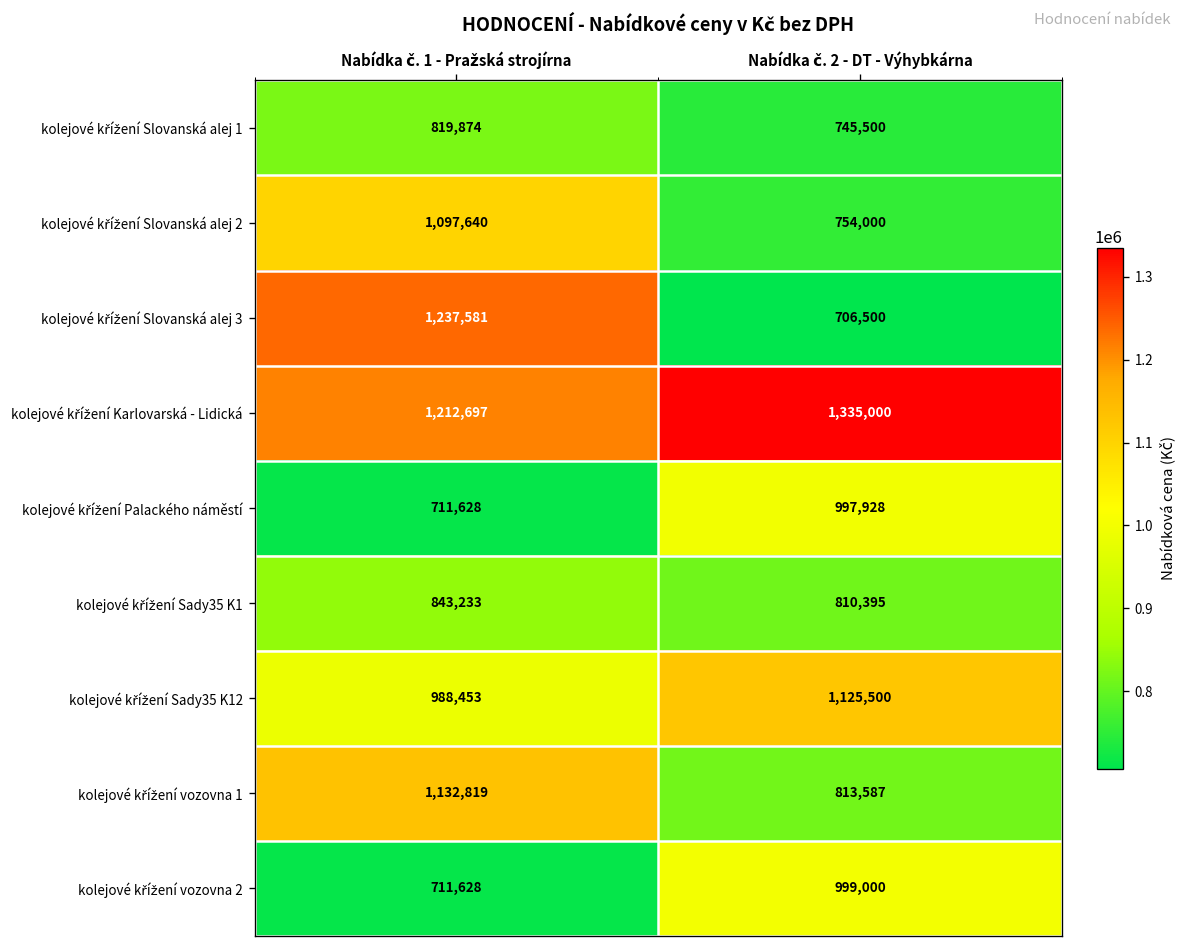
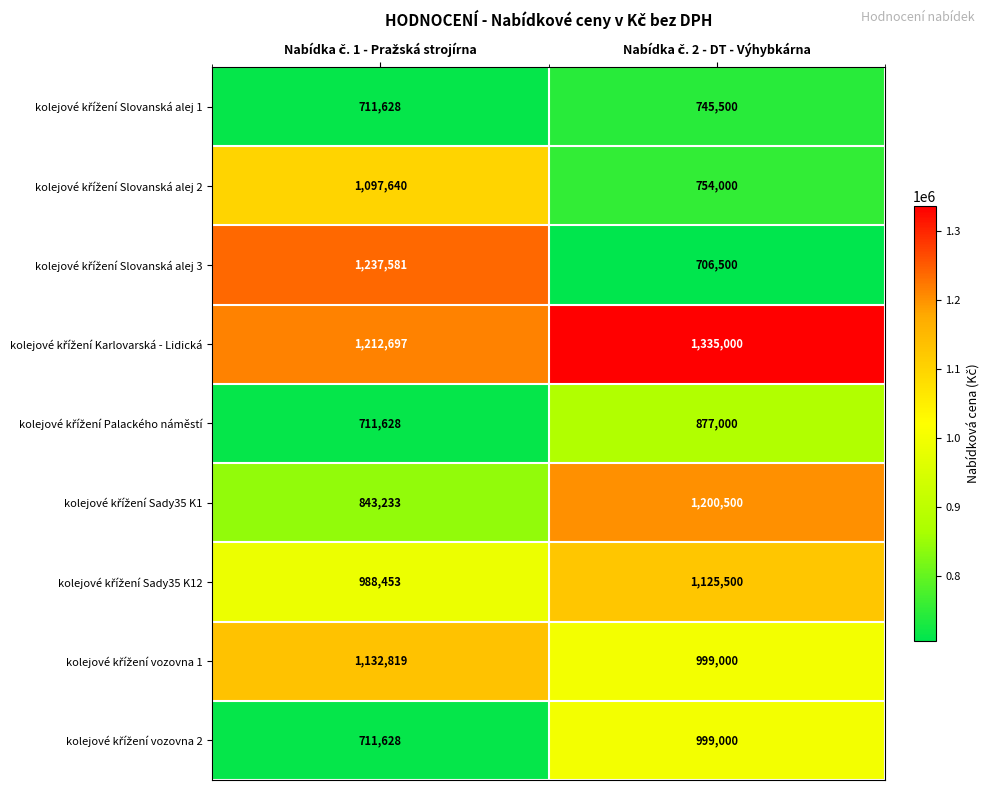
  {
    "kolejové křížení Slovanská alej 1": {
-     "Nabídka č. 1 - Pražská strojírna": "819,874",
+     "Nabídka č. 1 - Pražská strojírna": "711,628",
      "Nabídka č. 2 - DT - Výhybkárna": "745,500"
    },
    "kolejové křížení Slovanská alej 2": {
      "Nabídka č. 1 - Pražská strojírna": "1,097,640",
      "Nabídka č. 2 - DT - Výhybkárna": "754,000"
    },
    "kolejové křížení Slovanská alej 3": {
      "Nabídka č. 1 - Pražská strojírna": "1,237,581",
      "Nabídka č. 2 - DT - Výhybkárna": "706,500"
    },
    "kolejové křížení Karlovarská - Lidická": {
      "Nabídka č. 1 - Pražská strojírna": "1,212,697",
      "Nabídka č. 2 - DT - Výhybkárna": "1,335,000"
    },
    "kolejové křížení Palackého náměstí": {
      "Nabídka č. 1 - Pražská strojírna": "711,628",
-     "Nabídka č. 2 - DT - Výhybkárna": "997,928"
+     "Nabídka č. 2 - DT - Výhybkárna": "877,000"
    },
    "kolejové křížení Sady35 K1": {
      "Nabídka č. 1 - Pražská strojírna": "843,233",
-     "Nabídka č. 2 - DT - Výhybkárna": "810,395"
+     "Nabídka č. 2 - DT - Výhybkárna": "1,200,500"
    },
    "kolejové křížení Sady35 K12": {
      "Nabídka č. 1 - Pražská strojírna": "988,453",
      "Nabídka č. 2 - DT - Výhybkárna": "1,125,500"
    },
    "kolejové křížení vozovna 1": {
      "Nabídka č. 1 - Pražská strojírna": "1,132,819",
-     "Nabídka č. 2 - DT - Výhybkárna": "813,587"
+     "Nabídka č. 2 - DT - Výhybkárna": "999,000"
    },
    "kolejové křížení vozovna 2": {
      "Nabídka č. 1 - Pražská strojírna": "711,628",
      "Nabídka č. 2 - DT - Výhybkárna": "999,000"
    }
  }
